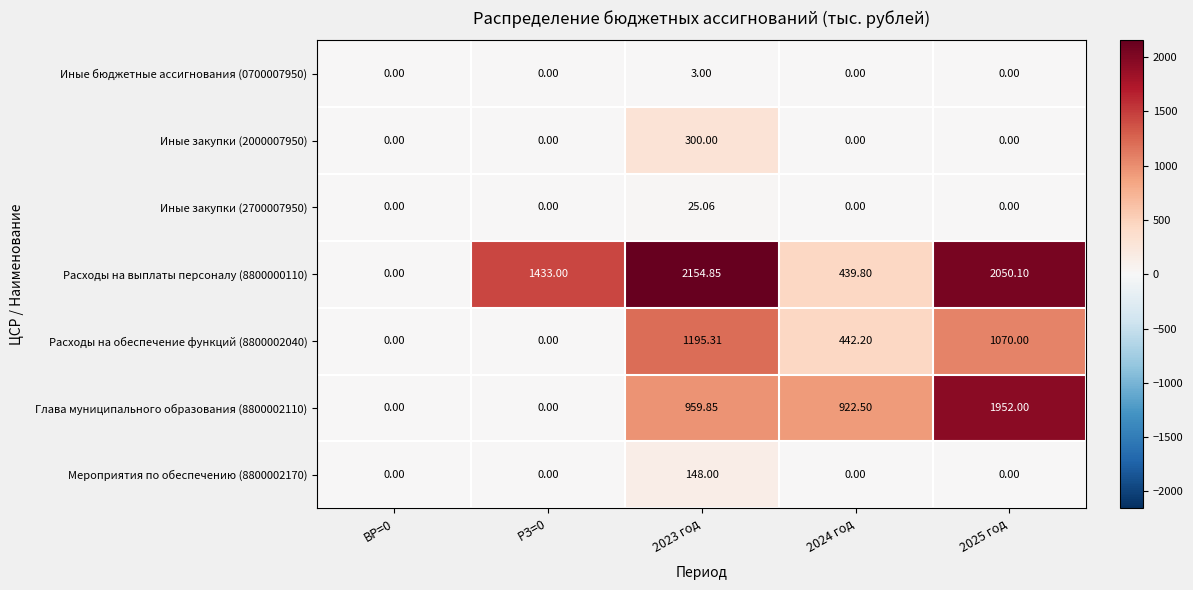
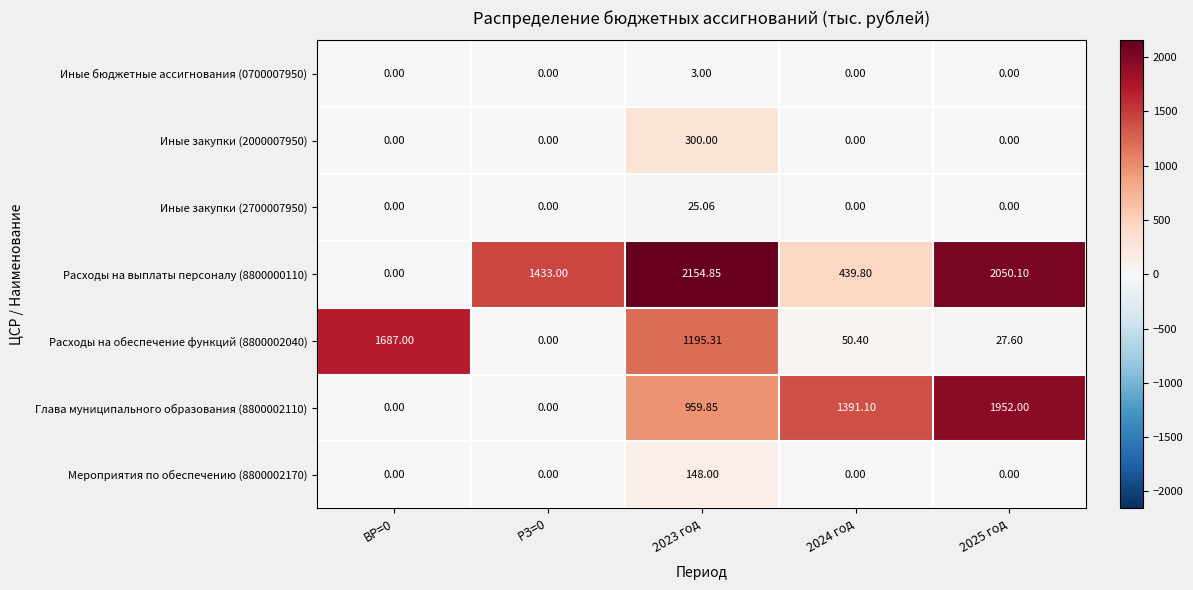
  {
    "Иные бюджетные ассигнования (0700007950)": {
      "ВР=0": 0.00,
      "РЗ=0": 0.00,
      "2023 год": 3.00,
      "2024 год": 0.00,
      "2025 год": 0.00
    },
    "Иные закупки (2000007950)": {
      "ВР=0": 0.00,
      "РЗ=0": 0.00,
      "2023 год": 300.00,
      "2024 год": 0.00,
      "2025 год": 0.00
    },
    "Иные закупки (2700007950)": {
      "ВР=0": 0.00,
      "РЗ=0": 0.00,
      "2023 год": 25.06,
      "2024 год": 0.00,
      "2025 год": 0.00
    },
    "Расходы на выплаты персоналу (8800000110)": {
      "ВР=0": 0.00,
      "РЗ=0": 1433.00,
      "2023 год": 2154.85,
      "2024 год": 439.80,
      "2025 год": 2050.10
    },
    "Расходы на обеспечение функций (8800002040)": {
-     "ВР=0": 0.00,
+     "ВР=0": 1687.00,
      "РЗ=0": 0.00,
      "2023 год": 1195.31,
-     "2024 год": 442.20,
-     "2025 год": 1070.00
+     "2024 год": 50.40,
+     "2025 год": 27.60
    },
    "Глава муниципального образования (8800002110)": {
      "ВР=0": 0.00,
      "РЗ=0": 0.00,
      "2023 год": 959.85,
-     "2024 год": 922.50,
+     "2024 год": 1391.10,
      "2025 год": 1952.00
    },
    "Мероприятия по обеспечению (8800002170)": {
      "ВР=0": 0.00,
      "РЗ=0": 0.00,
      "2023 год": 148.00,
      "2024 год": 0.00,
      "2025 год": 0.00
    }
  }
